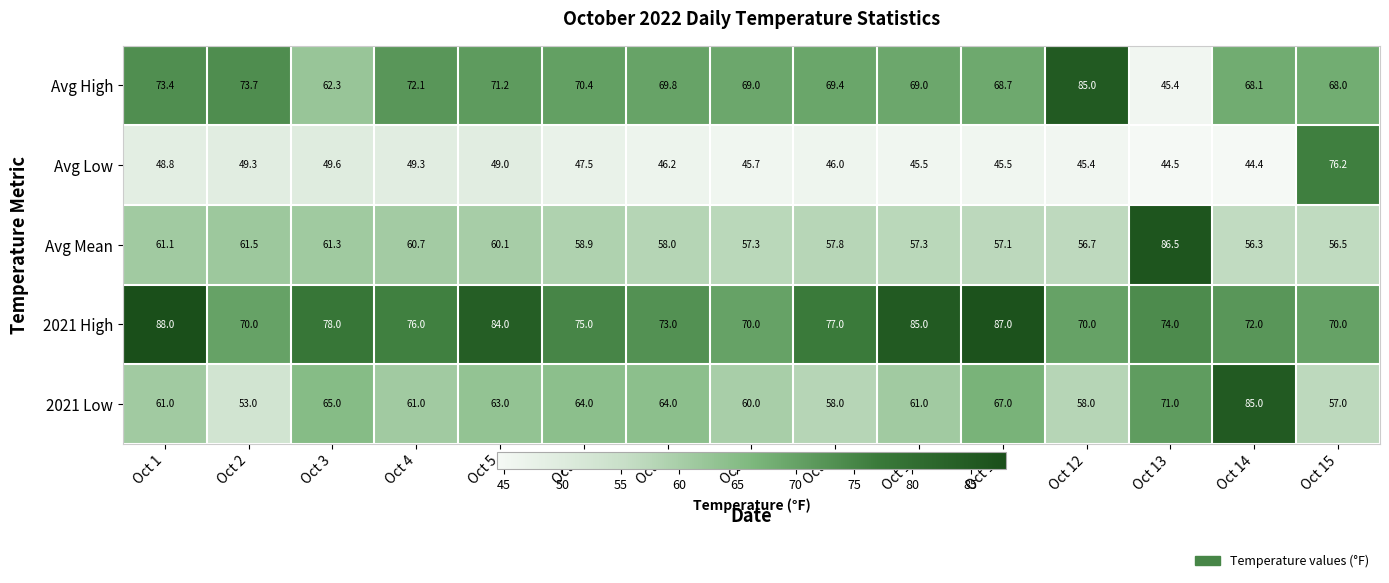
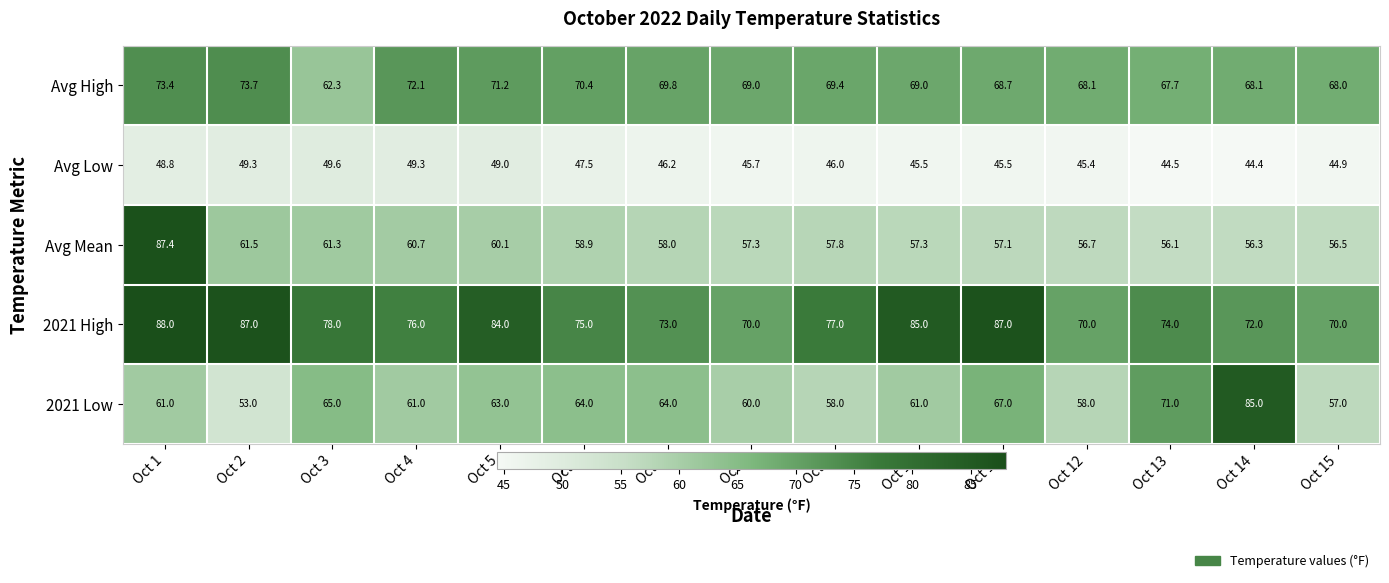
  {
    "Avg High": {
      "Oct 1": 73.4,
      "Oct 2": 73.7,
      "Oct 3": 62.3,
      "Oct 4": 72.1,
      "Oct 5": 71.2,
-     "Oct 12": 85.0,
-     "Oct 13": 45.4,
+     "Oct 12": 68.1,
+     "Oct 13": 67.7,
      "Oct 14": 68.1,
      "Oct 15": 68.0
    },
    "Avg Low": {
      "Oct 1": 48.8,
      "Oct 2": 49.3,
      "Oct 3": 49.6,
      "Oct 4": 49.3,
      "Oct 5": 49.0,
      "Oct 12": 45.4,
      "Oct 13": 44.5,
      "Oct 14": 44.4,
-     "Oct 15": 76.2
+     "Oct 15": 44.9
    },
    "Avg Mean": {
-     "Oct 1": 61.1,
+     "Oct 1": 87.4,
      "Oct 2": 61.5,
      "Oct 3": 61.3,
      "Oct 4": 60.7,
      "Oct 5": 60.1,
      "Oct 12": 56.7,
-     "Oct 13": 86.5,
+     "Oct 13": 56.1,
      "Oct 14": 56.3,
      "Oct 15": 56.5
    },
    "2021 High": {
      "Oct 1": 88.0,
-     "Oct 2": 70.0,
+     "Oct 2": 87.0,
      "Oct 3": 78.0,
      "Oct 4": 76.0,
      "Oct 5": 84.0,
      "Oct 12": 70.0,
      "Oct 13": 74.0,
      "Oct 14": 72.0,
      "Oct 15": 70.0
    },
    "2021 Low": {
      "Oct 1": 61.0,
      "Oct 2": 53.0,
      "Oct 3": 65.0,
      "Oct 4": 61.0,
      "Oct 5": 63.0,
      "Oct 12": 58.0,
      "Oct 13": 71.0,
      "Oct 14": 85.0,
      "Oct 15": 57.0
    }
  }
